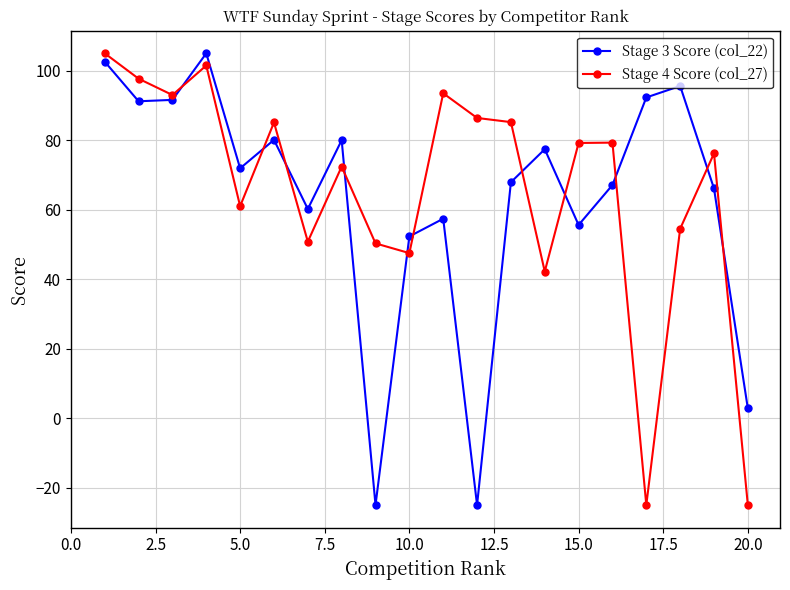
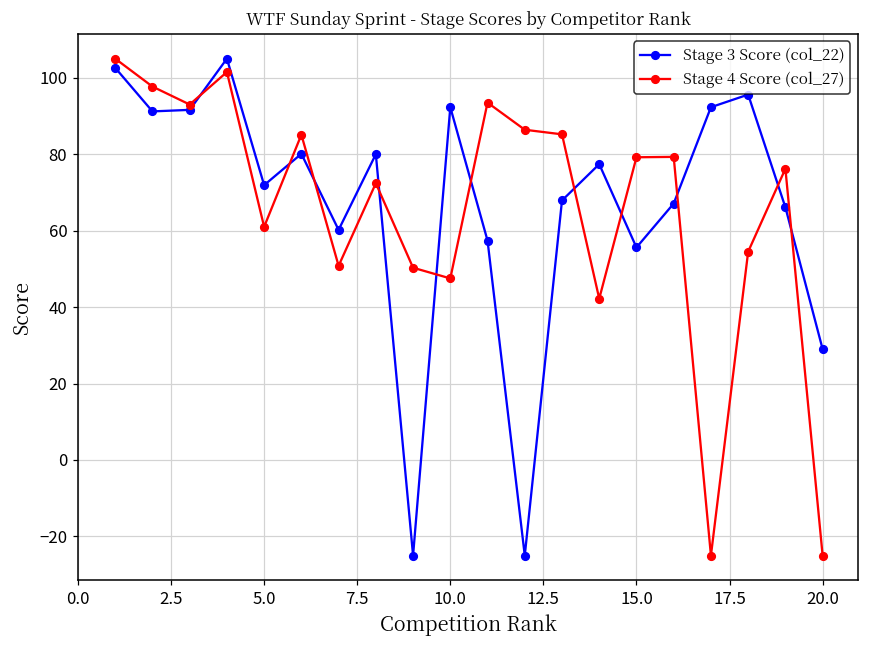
  {
    "Stage 3 Score (col_22)": {
      "5.0": 72,
-     "10.0": 52,
+     "10.0": 92,
      "15.0": 56,
-     "20.0": 3
+     "20.0": 29
    },
    "Stage 4 Score (col_27)": {
      "5.0": 61,
      "10.0": 48,
      "15.0": 79,
      "20.0": -25
    }
  }
